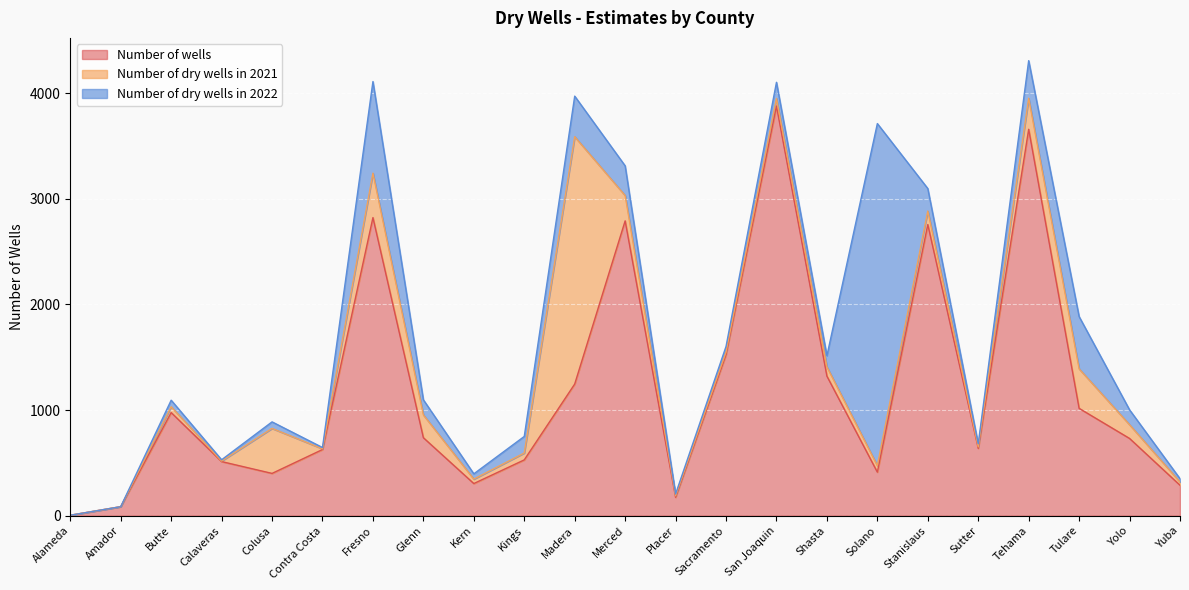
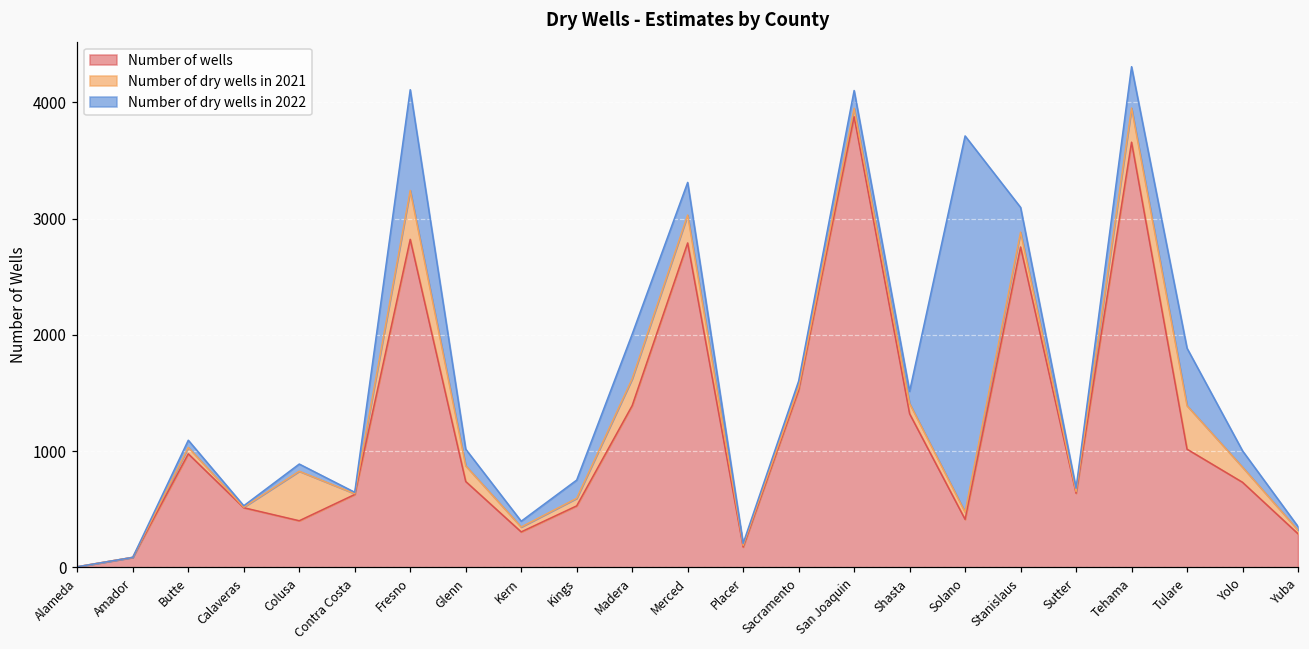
  {
    "Number of wells": {
      "Butte": 980,
      "Colusa": 400,
      "Fresno": 2820,
      "Glenn": 740,
      "Kern": 300,
      "Kings": 530,
-     "Madera": 1250,
+     "Madera": 1390,
      "Merced": 2790,
      "Sacramento": 1520,
      "San Joaquin": 3880,
      "Shasta": 1320,
      "Solano": 410,
      "Stanislaus": 2760,
      "Tehama": 3660,
      "Tulare": 1020,
      "Yolo": 730,
      "Yuba": 290
    },
    "Number of dry wells in 2021": {
      "Butte": 60,
      "Colusa": 430,
      "Fresno": 420,
-     "Glenn": 220,
+     "Glenn": 140,
      "Kern": 40,
      "Kings": 70,
-     "Madera": 2340,
+     "Madera": 230,
      "Merced": 240,
      "Sacramento": 30,
      "San Joaquin": 70,
      "Shasta": 90,
      "Solano": 60,
      "Stanislaus": 130,
      "Tehama": 290,
      "Tulare": 370,
      "Yolo": 130,
      "Yuba": 30
    },
    "Number of dry wells in 2022": {
      "Butte": 60,
      "Colusa": 60,
      "Fresno": 870,
      "Glenn": 140,
      "Kern": 50,
      "Kings": 160,
      "Madera": 380,
      "Merced": 280,
      "Sacramento": 50,
      "San Joaquin": 150,
      "Shasta": 110,
      "Solano": 3240,
      "Stanislaus": 210,
      "Sutter": 30,
      "Tehama": 360,
      "Tulare": 500,
      "Yolo": 140,
      "Yuba": 30
    }
  }
